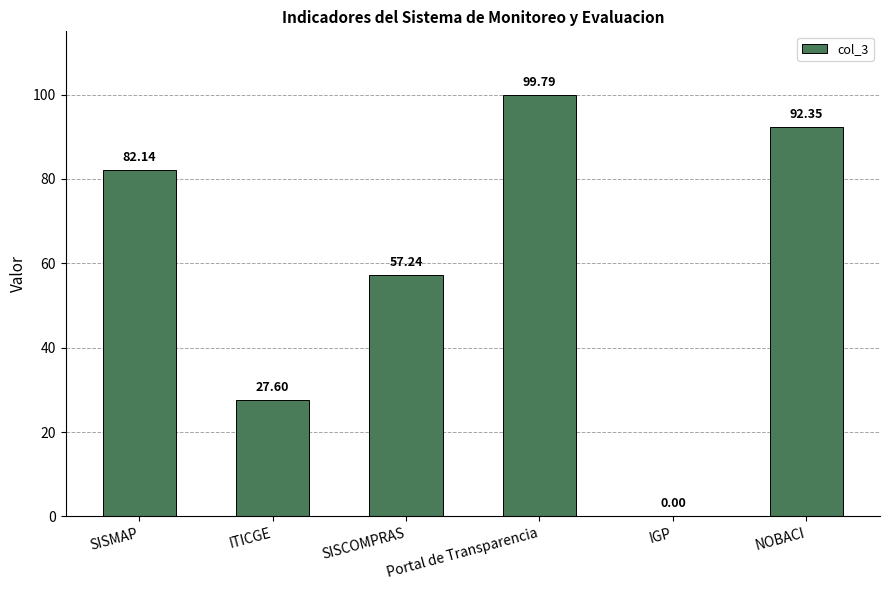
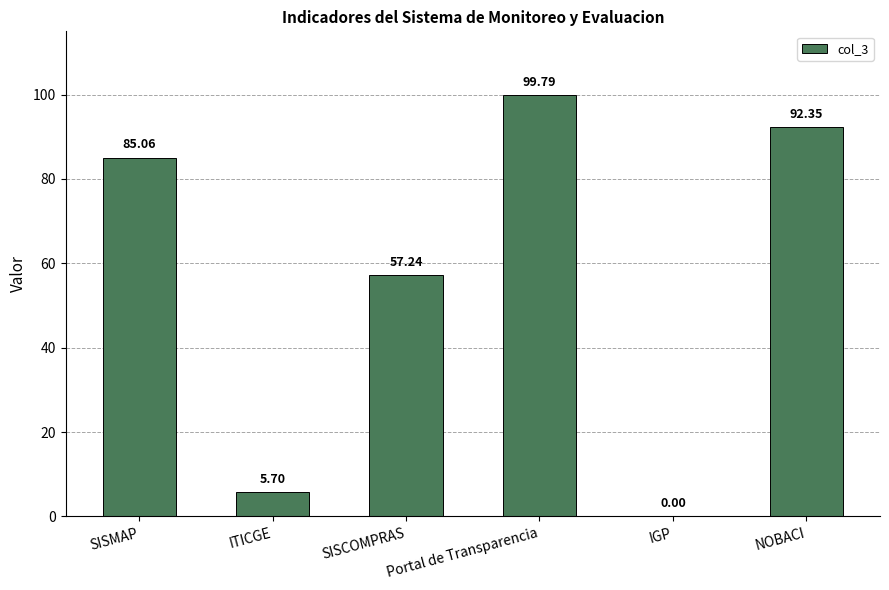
  {
-   "SISMAP": 82.14,
-   "ITICGE": 27.60,
+   "SISMAP": 85.06,
+   "ITICGE": 5.70,
    "SISCOMPRAS": 57.24,
    "Portal de Transparencia": 99.79,
    "IGP": 0.00,
    "NOBACI": 92.35
  }
